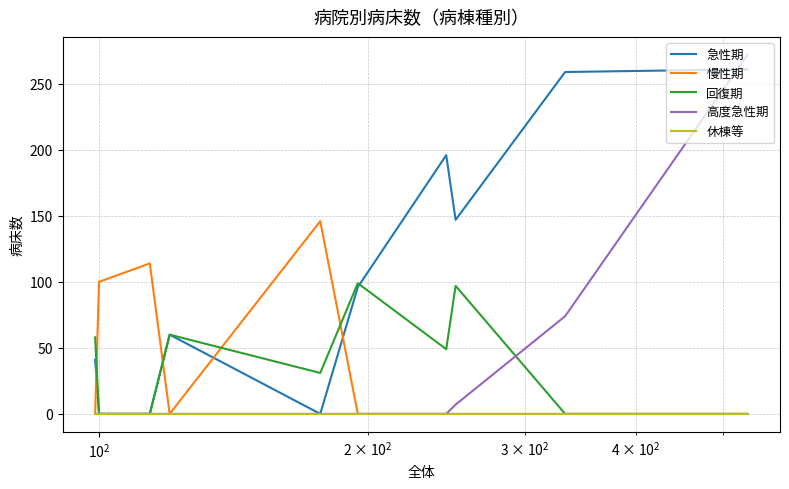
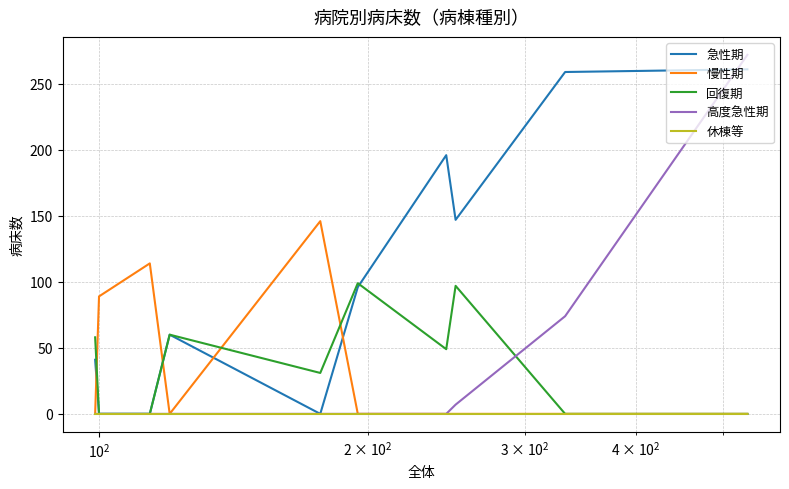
  {
    "慢性期": {
-     "10^2": 100
+     "10^2": 89
    }
  }
